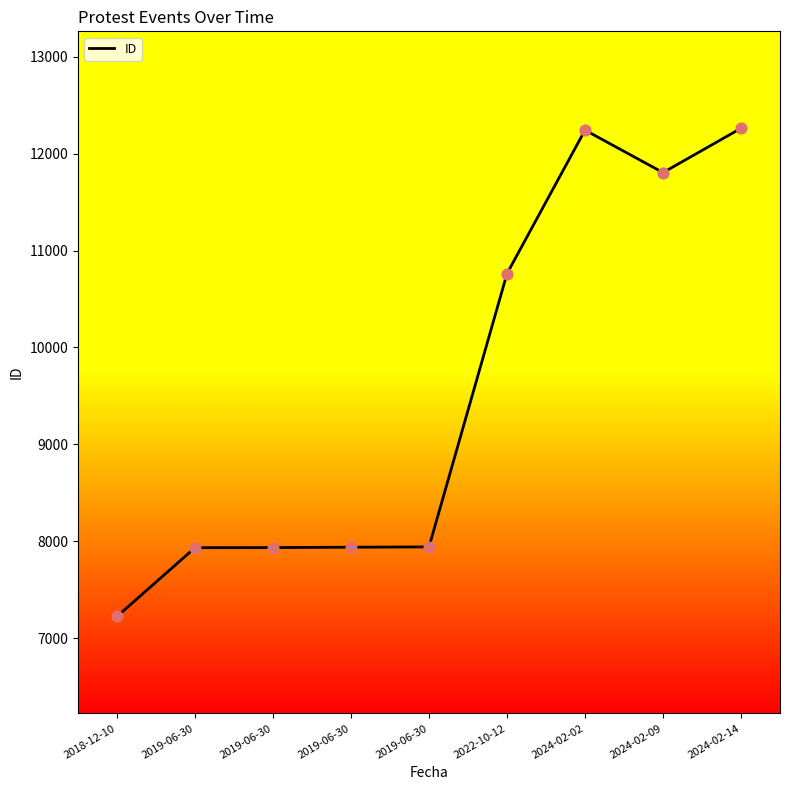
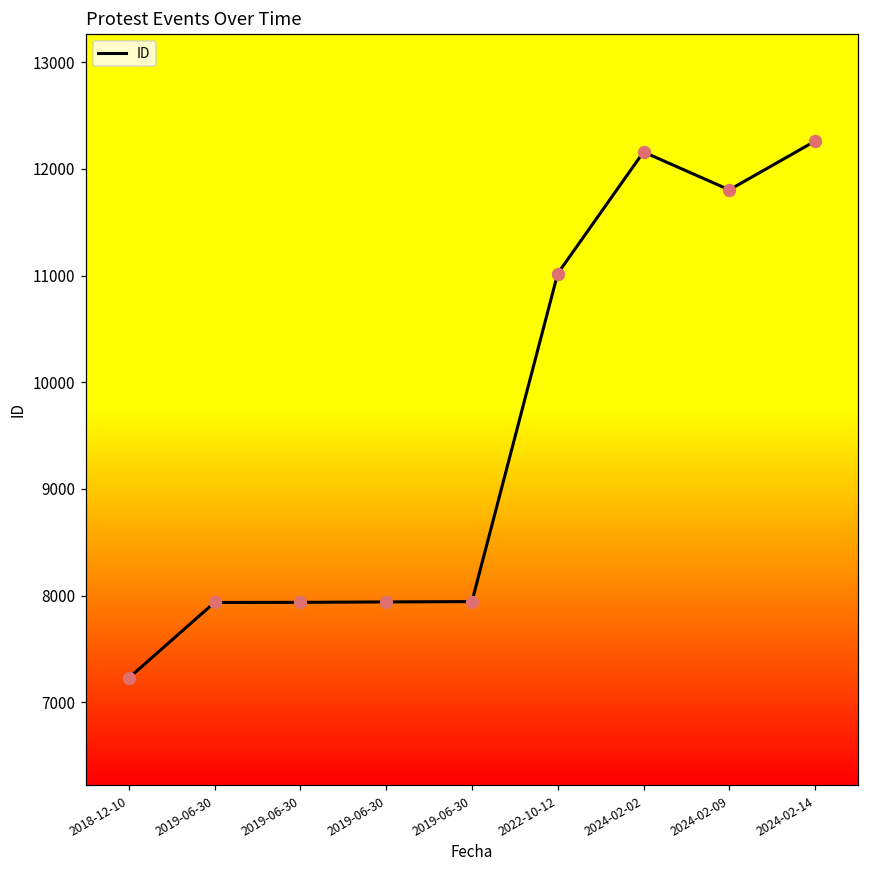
  {
    "2018-12-10": 7200,
-   "2022-10-12": 10800,
-   "2024-02-02": 12240,
+   "2022-10-12": 11000,
+   "2024-02-02": 12160,
    "2024-02-09": 11800,
    "2024-02-14": 12300
  }
